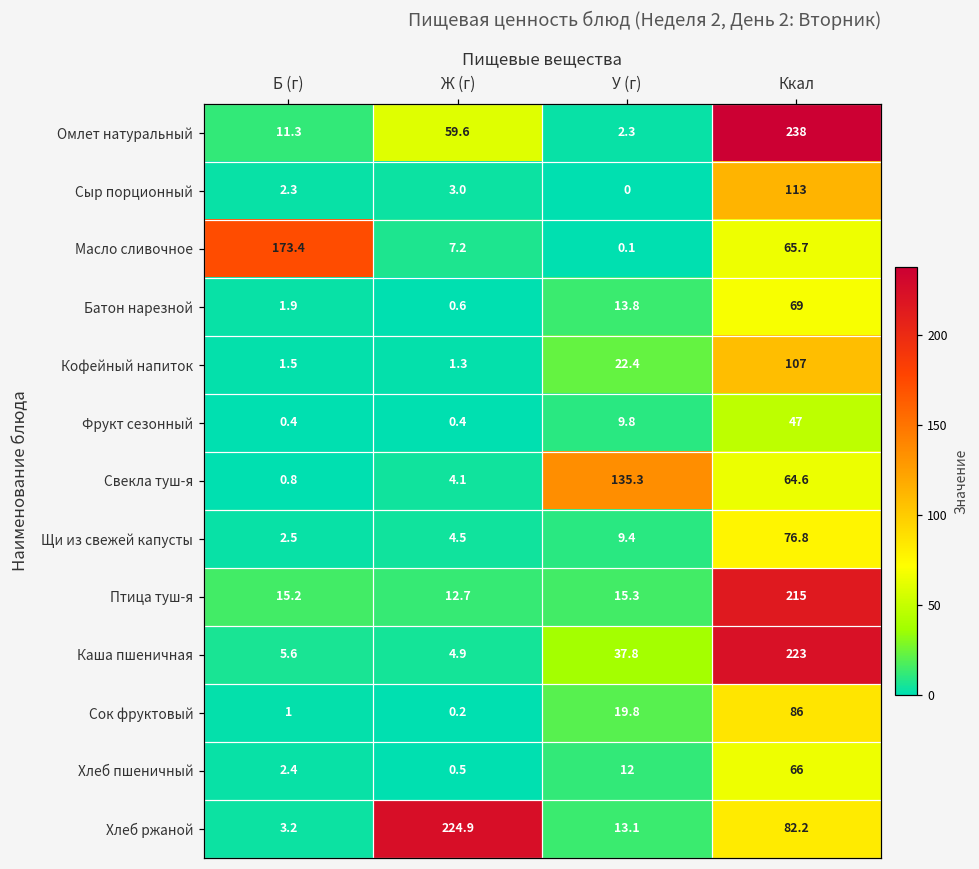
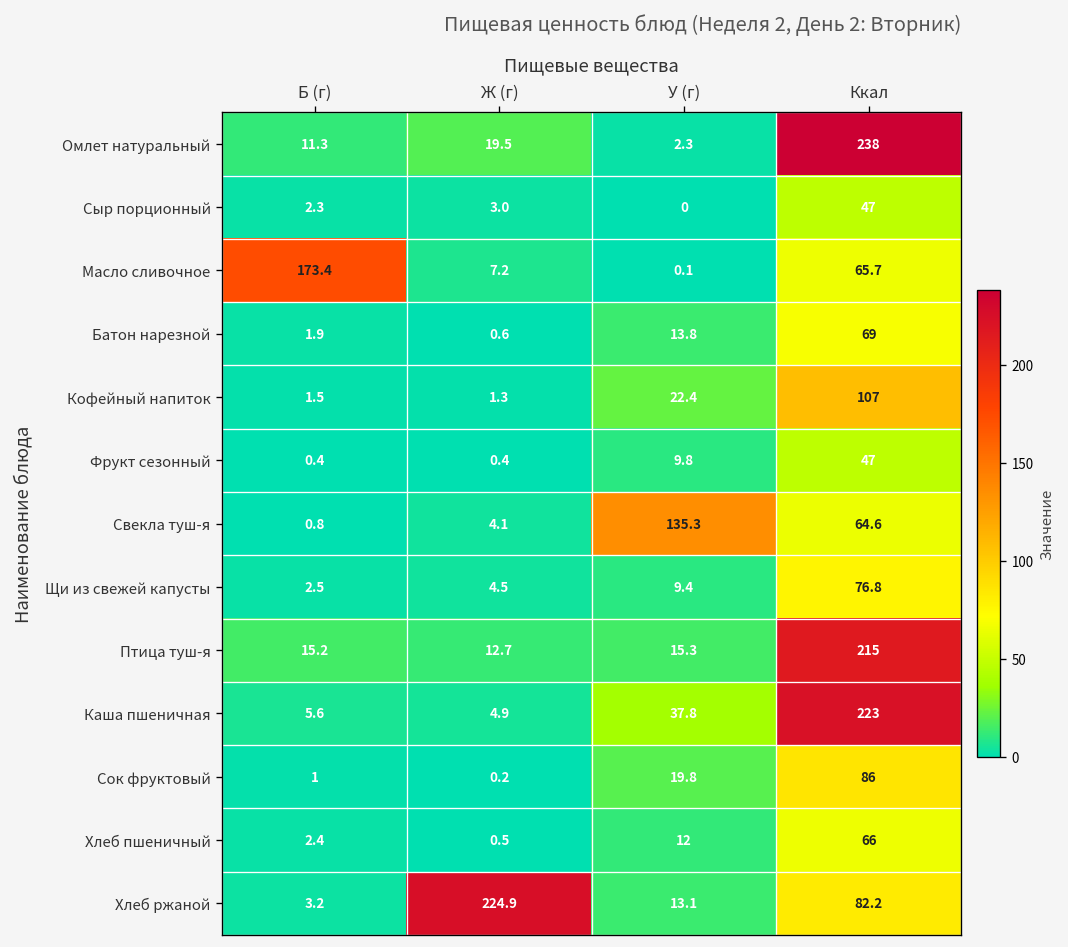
  {
    "Омлет натуральный": {
      "Б (г)": 11.3,
-     "Ж (г)": 59.6,
+     "Ж (г)": 19.5,
      "У (г)": 2.3,
      "Ккал": 238
    },
    "Сыр порционный": {
      "Б (г)": 2.3,
      "Ж (г)": 3.0,
      "У (г)": 0,
-     "Ккал": 113
+     "Ккал": 47
    },
    "Масло сливочное": {
      "Б (г)": 173.4,
      "Ж (г)": 7.2,
      "У (г)": 0.1,
      "Ккал": 65.7
    },
    "Батон нарезной": {
      "Б (г)": 1.9,
      "Ж (г)": 0.6,
      "У (г)": 13.8,
      "Ккал": 69
    },
    "Кофейный напиток": {
      "Б (г)": 1.5,
      "Ж (г)": 1.3,
      "У (г)": 22.4,
      "Ккал": 107
    },
    "Фрукт сезонный": {
      "Б (г)": 0.4,
      "Ж (г)": 0.4,
      "У (г)": 9.8,
      "Ккал": 47
    },
    "Свекла туш-я": {
      "Б (г)": 0.8,
      "Ж (г)": 4.1,
      "У (г)": 135.3,
      "Ккал": 64.6
    },
    "Щи из свежей капусты": {
      "Б (г)": 2.5,
      "Ж (г)": 4.5,
      "У (г)": 9.4,
      "Ккал": 76.8
    },
    "Птица туш-я": {
      "Б (г)": 15.2,
      "Ж (г)": 12.7,
      "У (г)": 15.3,
      "Ккал": 215
    },
    "Каша пшеничная": {
      "Б (г)": 5.6,
      "Ж (г)": 4.9,
      "У (г)": 37.8,
      "Ккал": 223
    },
    "Сок фруктовый": {
      "Б (г)": 1,
      "Ж (г)": 0.2,
      "У (г)": 19.8,
      "Ккал": 86
    },
    "Хлеб пшеничный": {
      "Б (г)": 2.4,
      "Ж (г)": 0.5,
      "У (г)": 12,
      "Ккал": 66
    },
    "Хлеб ржаной": {
      "Б (г)": 3.2,
      "Ж (г)": 224.9,
      "У (г)": 13.1,
      "Ккал": 82.2
    }
  }
